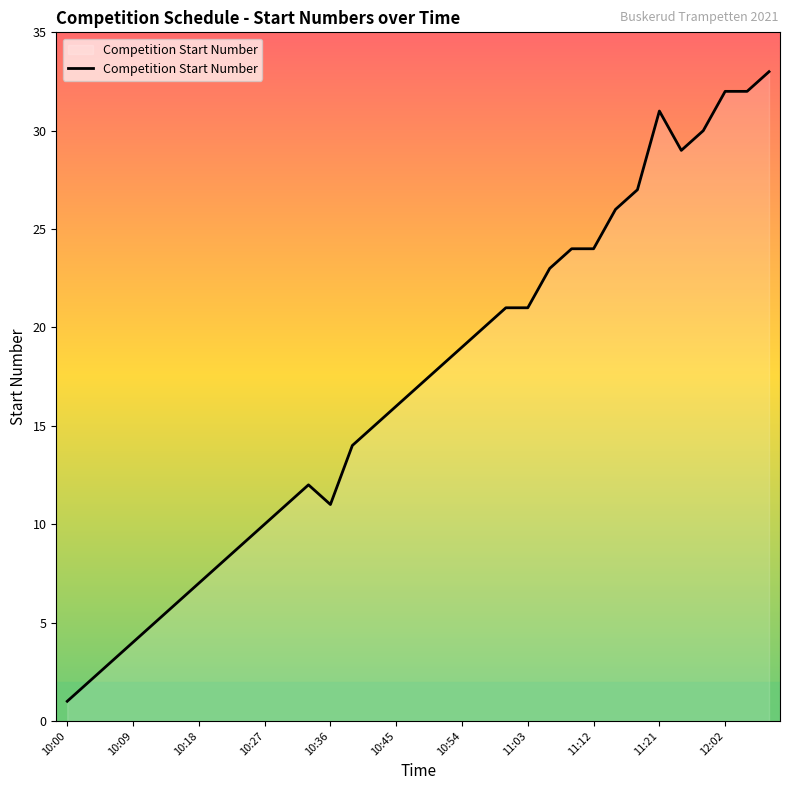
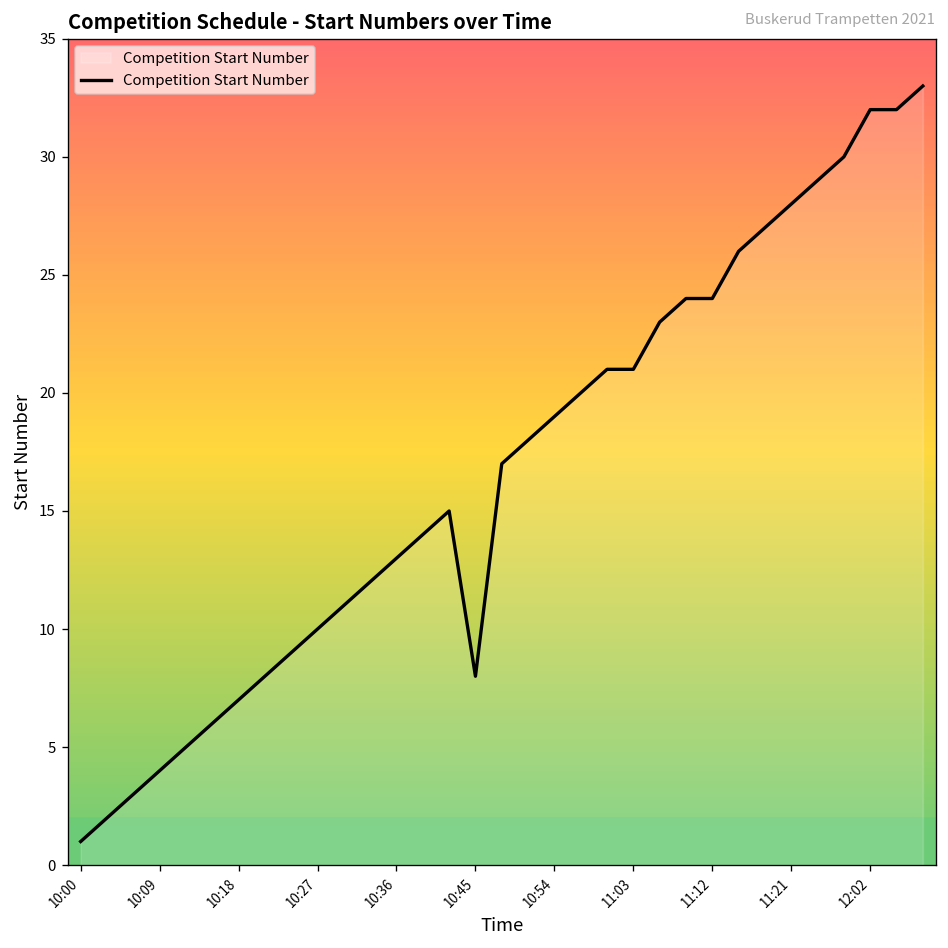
  {
    "10:09": 4,
    "10:18": 7,
    "10:27": 10,
-   "10:36": 11,
-   "10:45": 16,
+   "10:36": 13,
+   "10:45": 8,
    "10:54": 19,
    "11:03": 21,
    "11:12": 24,
-   "11:21": 31,
+   "11:21": 28,
    "12:02": 32
  }
